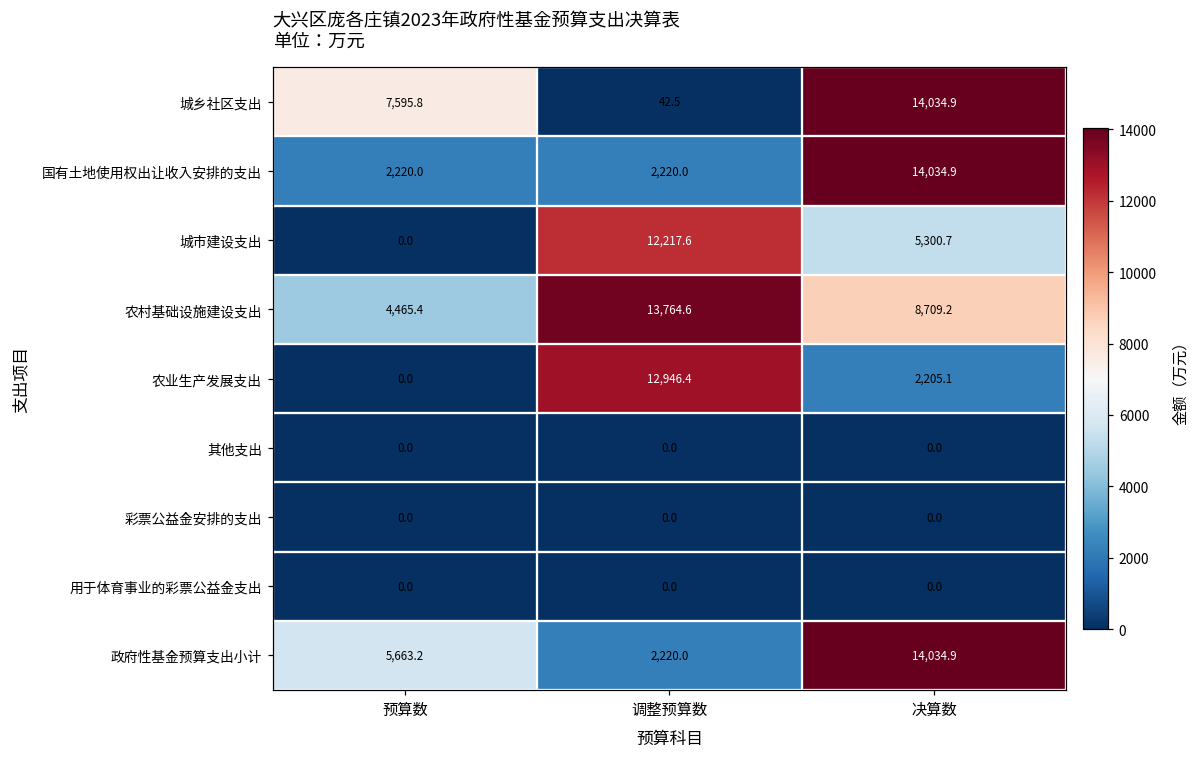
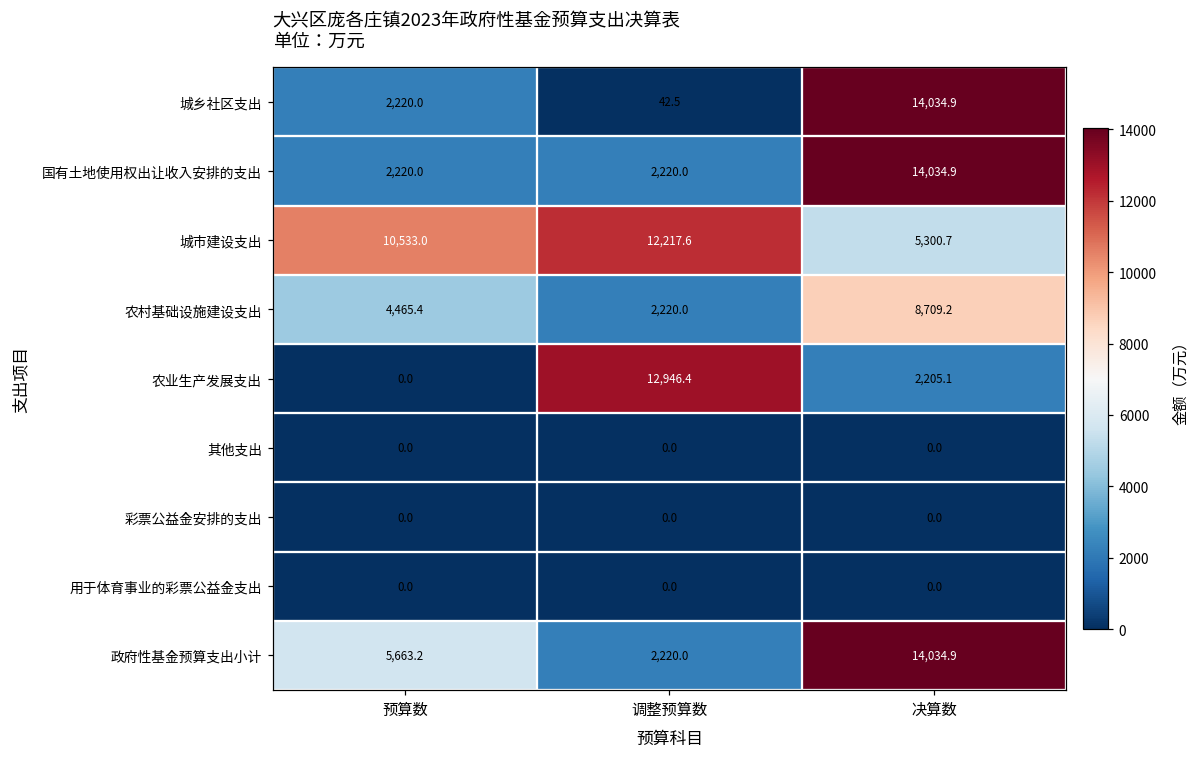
  {
    "城乡社区支出": {
-     "预算数": "7,595.8",
+     "预算数": "2,220.0",
      "调整预算数": "42.5",
      "决算数": "14,034.9"
    },
    "国有土地使用权出让收入安排的支出": {
      "预算数": "2,220.0",
      "调整预算数": "2,220.0",
      "决算数": "14,034.9"
    },
    "城市建设支出": {
-     "预算数": "0.0",
+     "预算数": "10,533.0",
      "调整预算数": "12,217.6",
      "决算数": "5,300.7"
    },
    "农村基础设施建设支出": {
      "预算数": "4,465.4",
-     "调整预算数": "13,764.6",
+     "调整预算数": "2,220.0",
      "决算数": "8,709.2"
    },
    "农业生产发展支出": {
      "预算数": "0.0",
      "调整预算数": "12,946.4",
      "决算数": "2,205.1"
    },
    "其他支出": {
      "预算数": "0.0",
      "调整预算数": "0.0",
      "决算数": "0.0"
    },
    "彩票公益金安排的支出": {
      "预算数": "0.0",
      "调整预算数": "0.0",
      "决算数": "0.0"
    },
    "用于体育事业的彩票公益金支出": {
      "预算数": "0.0",
      "调整预算数": "0.0",
      "决算数": "0.0"
    },
    "政府性基金预算支出小计": {
      "预算数": "5,663.2",
      "调整预算数": "2,220.0",
      "决算数": "14,034.9"
    }
  }
